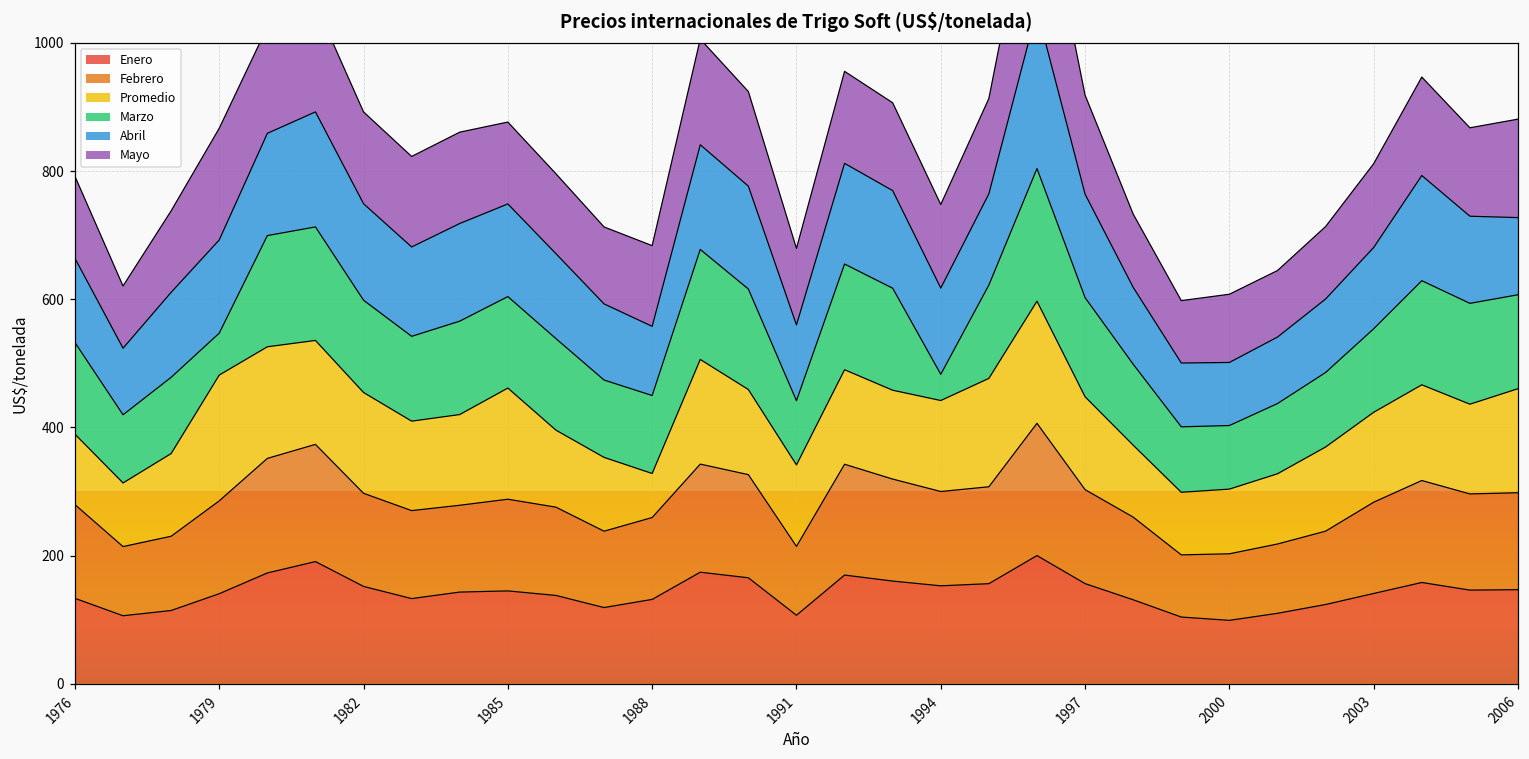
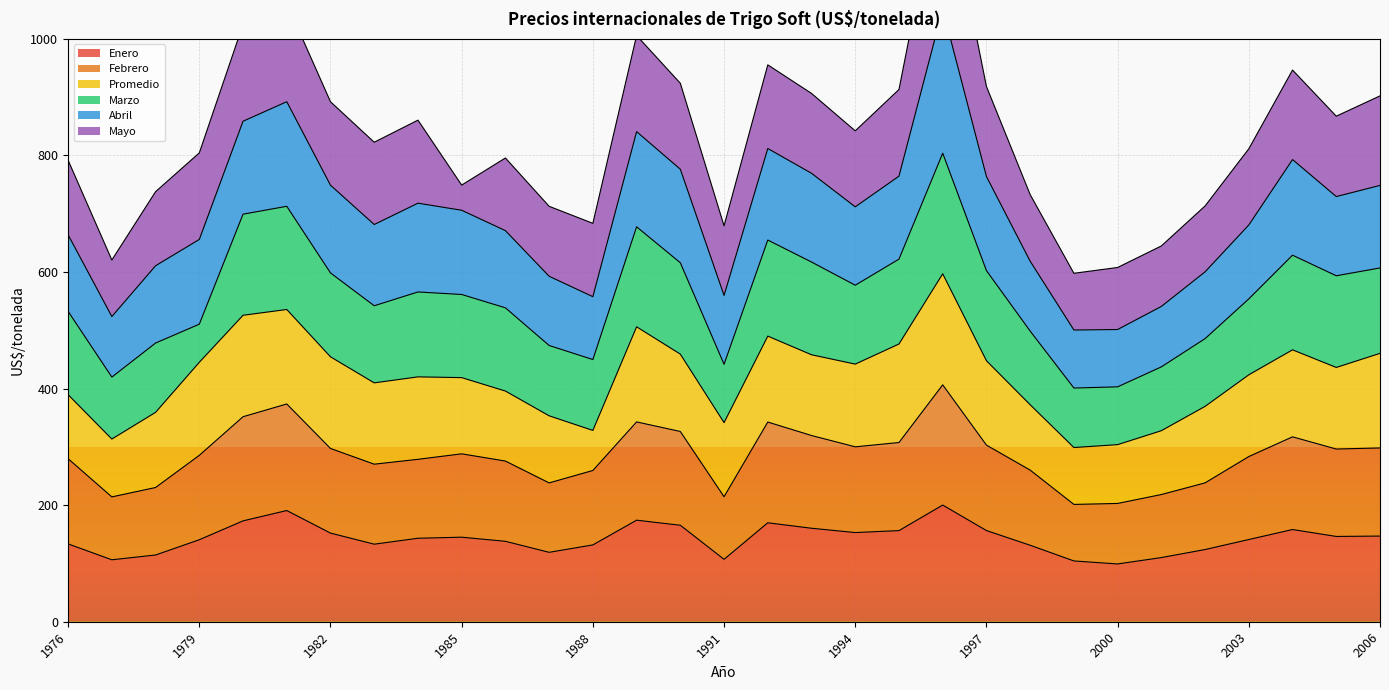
  {
    "Promedio": {
      "1976": 110,
-     "1979": 200,
+     "1979": 160,
      "1982": 160,
-     "1985": 170,
+     "1985": 130,
      "1988": 70,
      "1991": 130,
      "1994": 140,
      "1997": 140,
      "2000": 100,
      "2003": 140,
      "2006": 160
    },
    "Marzo": {
      "1976": 140,
      "1979": 70,
      "1982": 140,
      "1985": 140,
      "1988": 120,
      "1991": 100,
-     "1994": 40,
+     "1994": 140,
      "1997": 150,
      "2000": 100,
      "2003": 130,
      "2006": 150
    },
    "Abril": {
      "1976": 130,
      "1979": 150,
      "1982": 150,
      "1985": 140,
      "1988": 110,
      "1991": 120,
      "1994": 130,
      "1997": 160,
      "2000": 100,
      "2003": 130,
-     "2006": 120
+     "2006": 140
    },
    "Mayo": {
      "1976": 130,
-     "1979": 170,
+     "1979": 150,
      "1982": 140,
-     "1985": 130,
+     "1985": 40,
      "1988": 130,
      "1991": 120,
      "1994": 130,
      "1997": 150,
      "2000": 110,
      "2003": 130,
      "2006": 150
    }
  }
